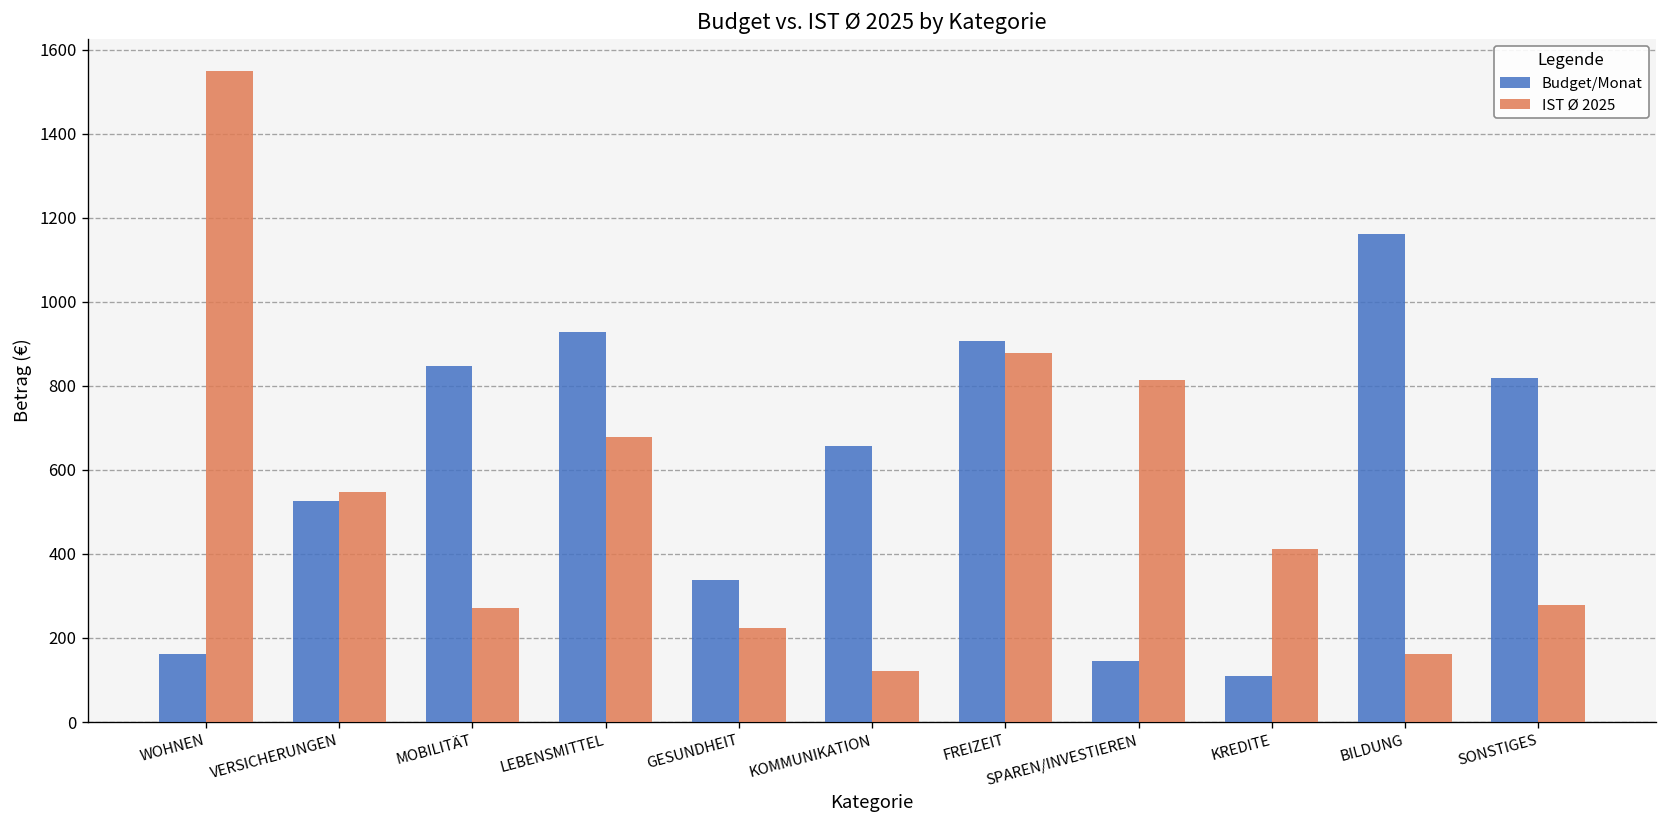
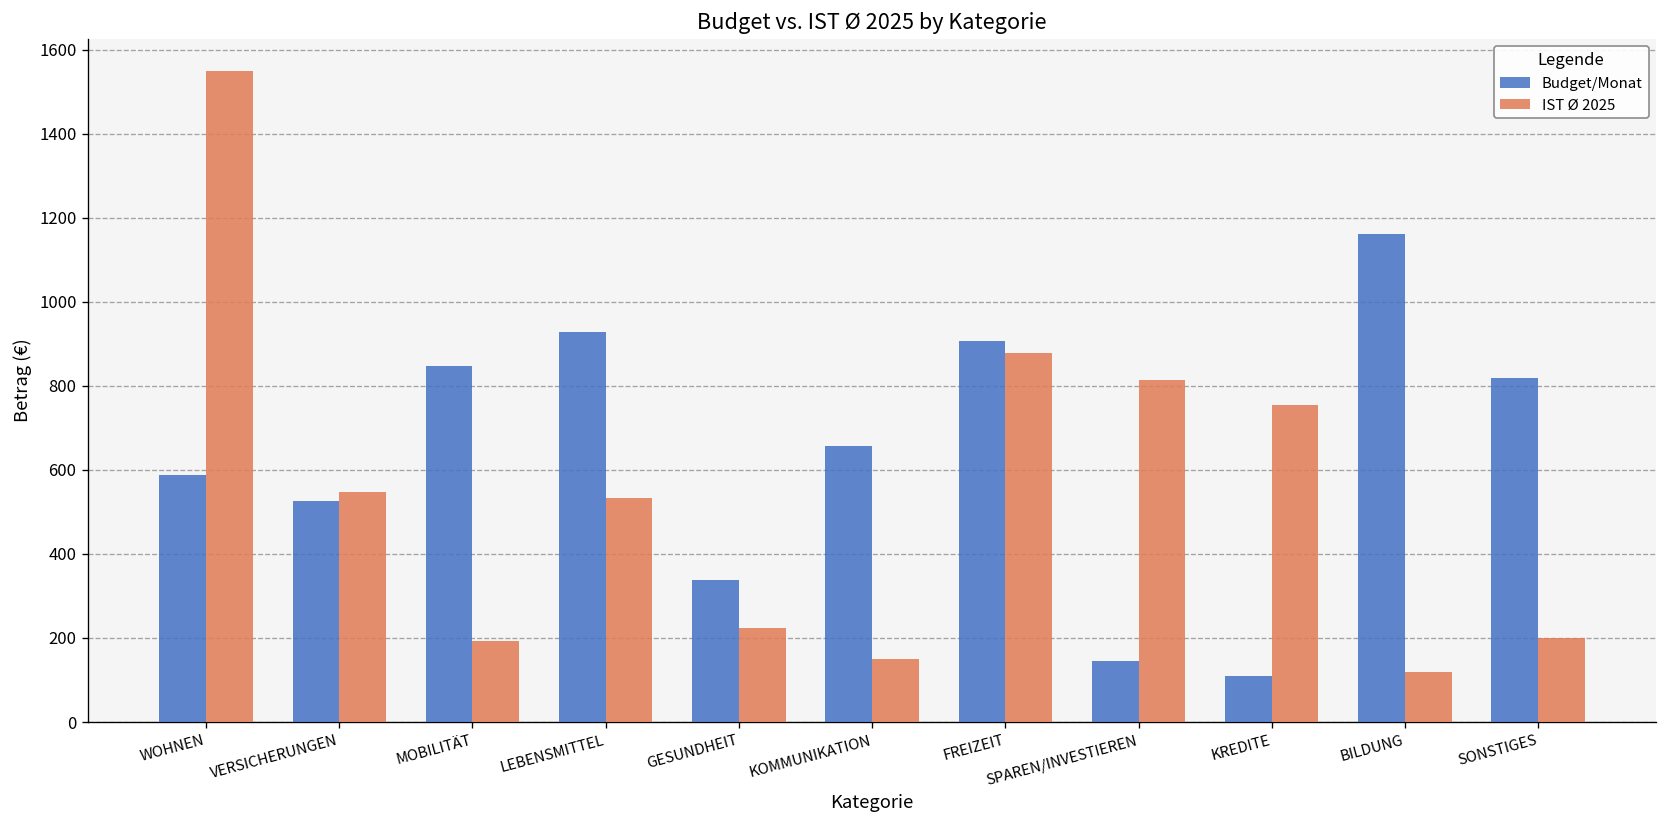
  {
    "Budget/Monat": {
-     "WOHNEN": 160,
+     "WOHNEN": 590,
      "VERSICHERUNGEN": 530,
      "MOBILITÄT": 850,
      "LEBENSMITTEL": 930,
      "GESUNDHEIT": 340,
      "KOMMUNIKATION": 660,
      "FREIZEIT": 910,
      "SPAREN/INVESTIEREN": 150,
      "KREDITE": 110,
      "BILDUNG": 1160,
      "SONSTIGES": 820
    },
    "IST Ø 2025": {
      "WOHNEN": 1550,
      "VERSICHERUNGEN": 550,
-     "MOBILITÄT": 270,
-     "LEBENSMITTEL": 680,
+     "MOBILITÄT": 190,
+     "LEBENSMITTEL": 530,
      "GESUNDHEIT": 220,
-     "KOMMUNIKATION": 120,
+     "KOMMUNIKATION": 150,
      "FREIZEIT": 880,
      "SPAREN/INVESTIEREN": 810,
-     "KREDITE": 410,
-     "BILDUNG": 160,
-     "SONSTIGES": 280
+     "KREDITE": 760,
+     "BILDUNG": 120,
+     "SONSTIGES": 200
    }
  }
